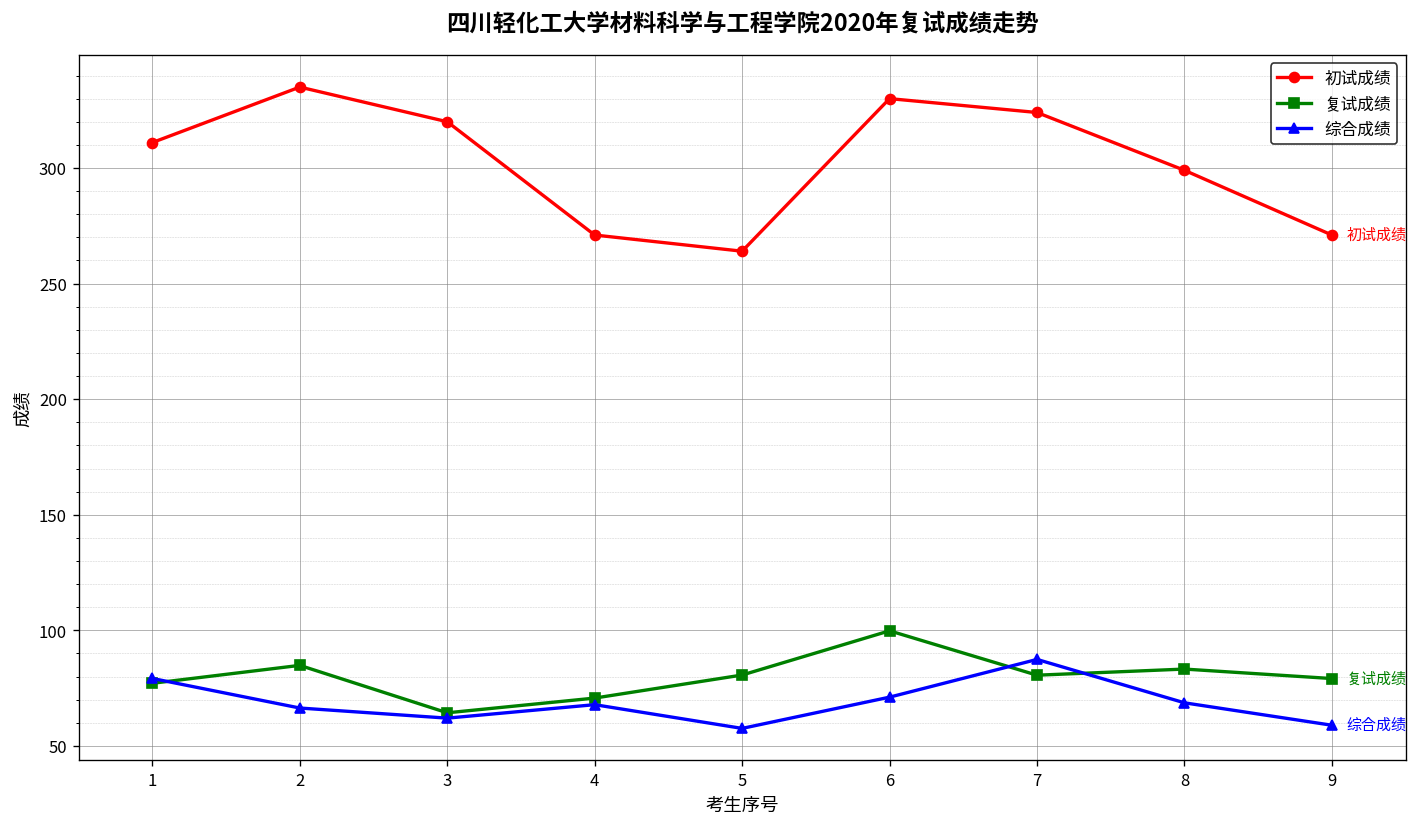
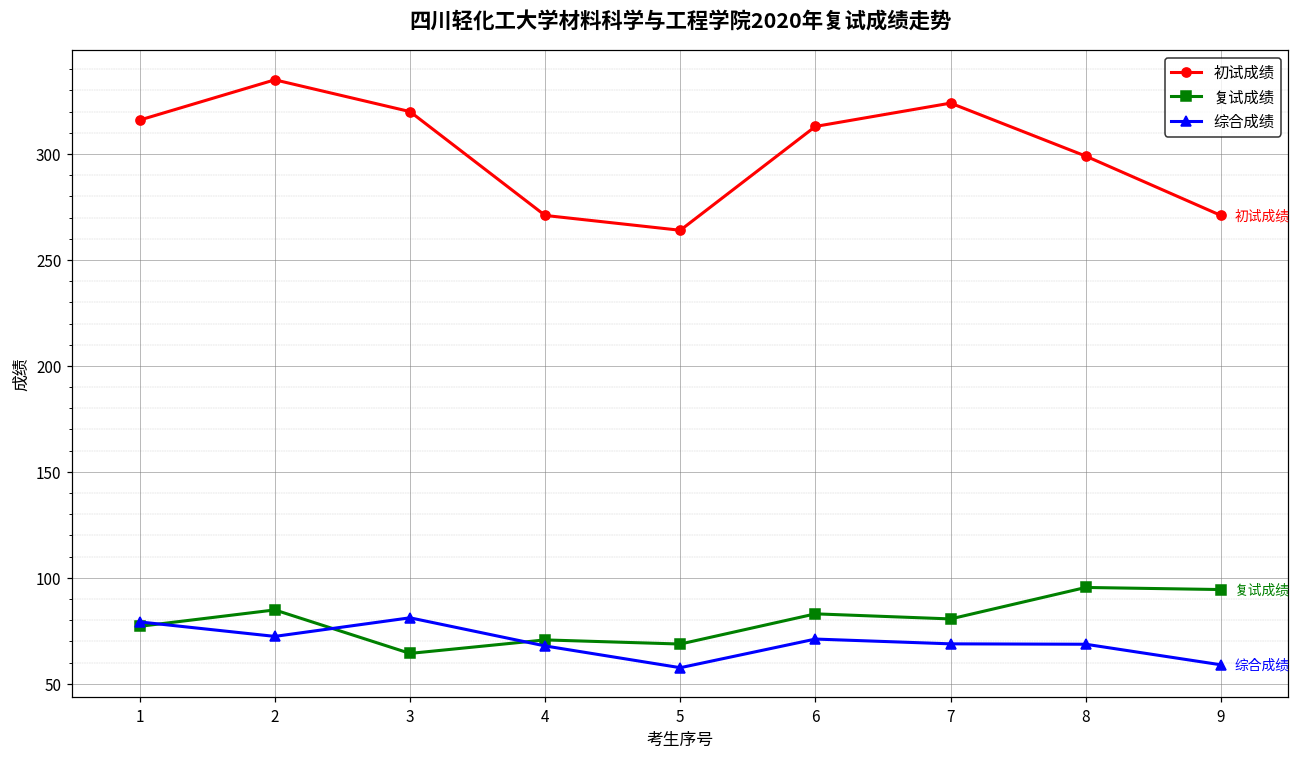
  {
    "初试成绩": {
-     "1": 311,
+     "1": 316,
      "2": 335,
      "3": 320,
      "4": 271,
      "5": 264,
-     "6": 330,
+     "6": 313,
      "7": 324,
      "8": 299,
      "9": 271
    },
    "复试成绩": {
      "1": 77,
      "2": 85,
      "3": 64,
      "4": 71,
-     "5": 81,
-     "6": 100,
+     "5": 69,
+     "6": 83,
      "7": 81,
-     "8": 83,
-     "9": 79
+     "8": 95,
+     "9": 94
    },
    "综合成绩": {
      "1": 79,
-     "2": 66,
-     "3": 62,
+     "2": 72,
+     "3": 81,
      "4": 68,
      "5": 58,
      "6": 71,
-     "7": 87,
+     "7": 69,
      "8": 69,
      "9": 59
    }
  }
